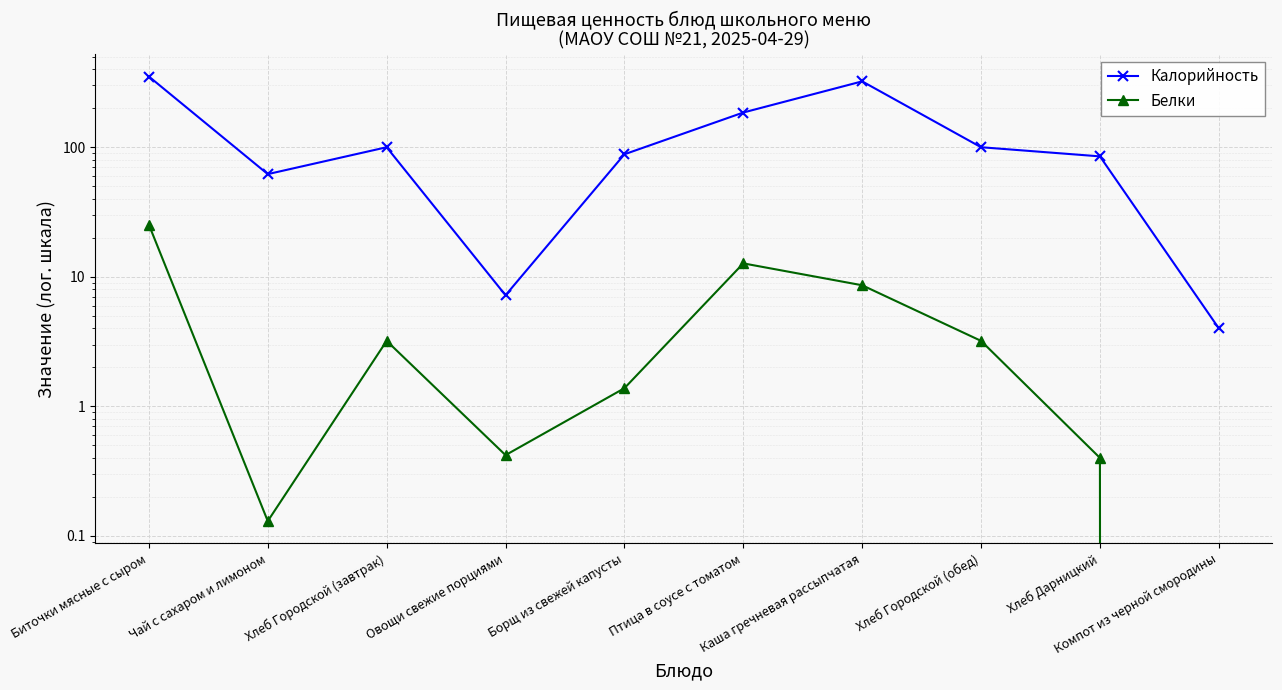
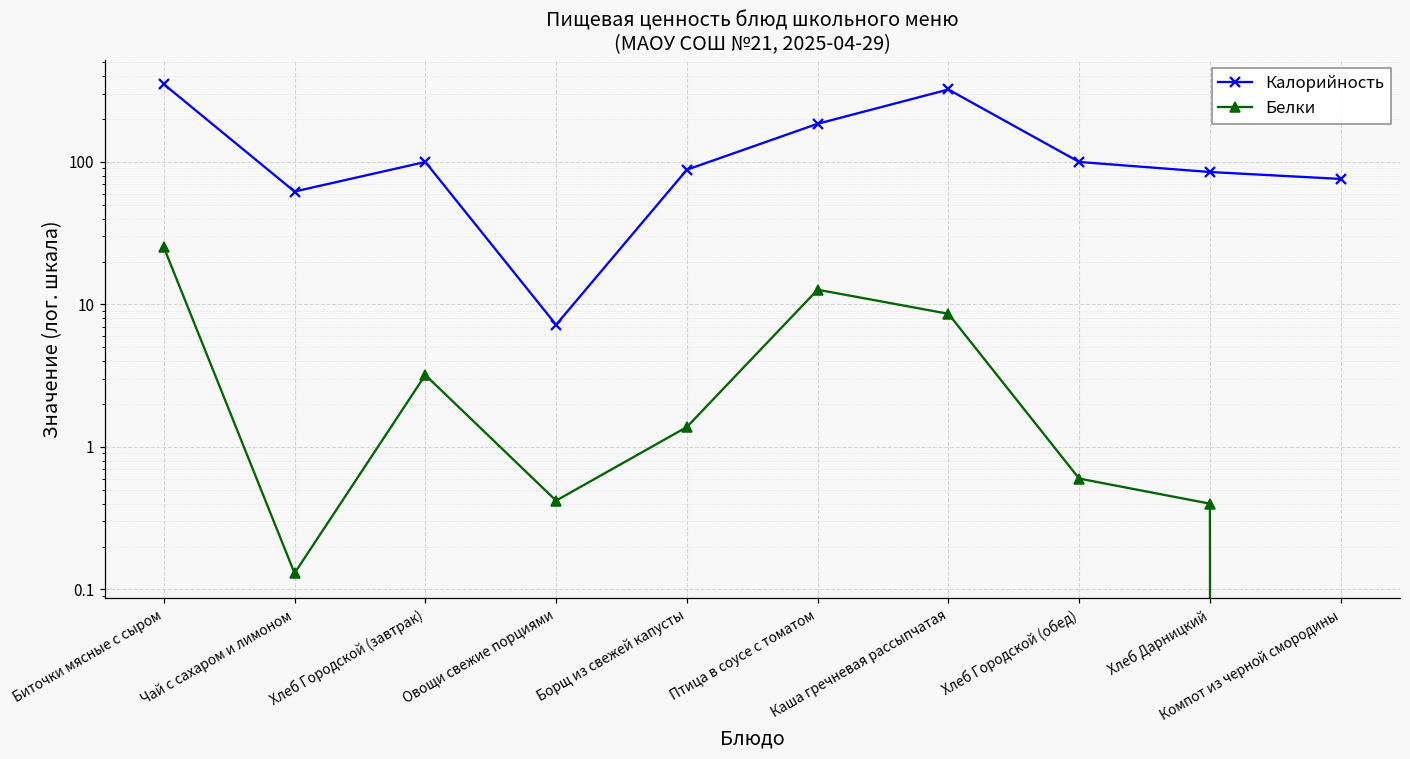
  {
    "Калорийность": {
      "Биточки мясные с сыром": 350,
      "Чай с сахаром и лимоном": 60,
      "Хлеб Городской (завтрак)": 100,
      "Овощи свежие порциями": 7,
      "Борщ из свежей капусты": 90,
      "Птица в соусе с томатом": 190,
      "Каша гречневая рассыпчатая": 320,
      "Хлеб Городской (обед)": 100,
      "Хлеб Дарницкий": 90,
-     "Компот из черной смородины": 4
+     "Компот из черной смородины": 80
    },
    "Белки": {
      "Биточки мясные с сыром": 25,
      "Чай с сахаром и лимоном": 0.13,
      "Хлеб Городской (завтрак)": 3.2,
      "Овощи свежие порциями": 0.42,
      "Борщ из свежей капусты": 1.4,
      "Птица в соусе с томатом": 13,
      "Каша гречневая рассыпчатая": 9,
-     "Хлеб Городской (обед)": 3.2,
+     "Хлеб Городской (обед)": 0.6,
      "Хлеб Дарницкий": 0.4
    }
  }
